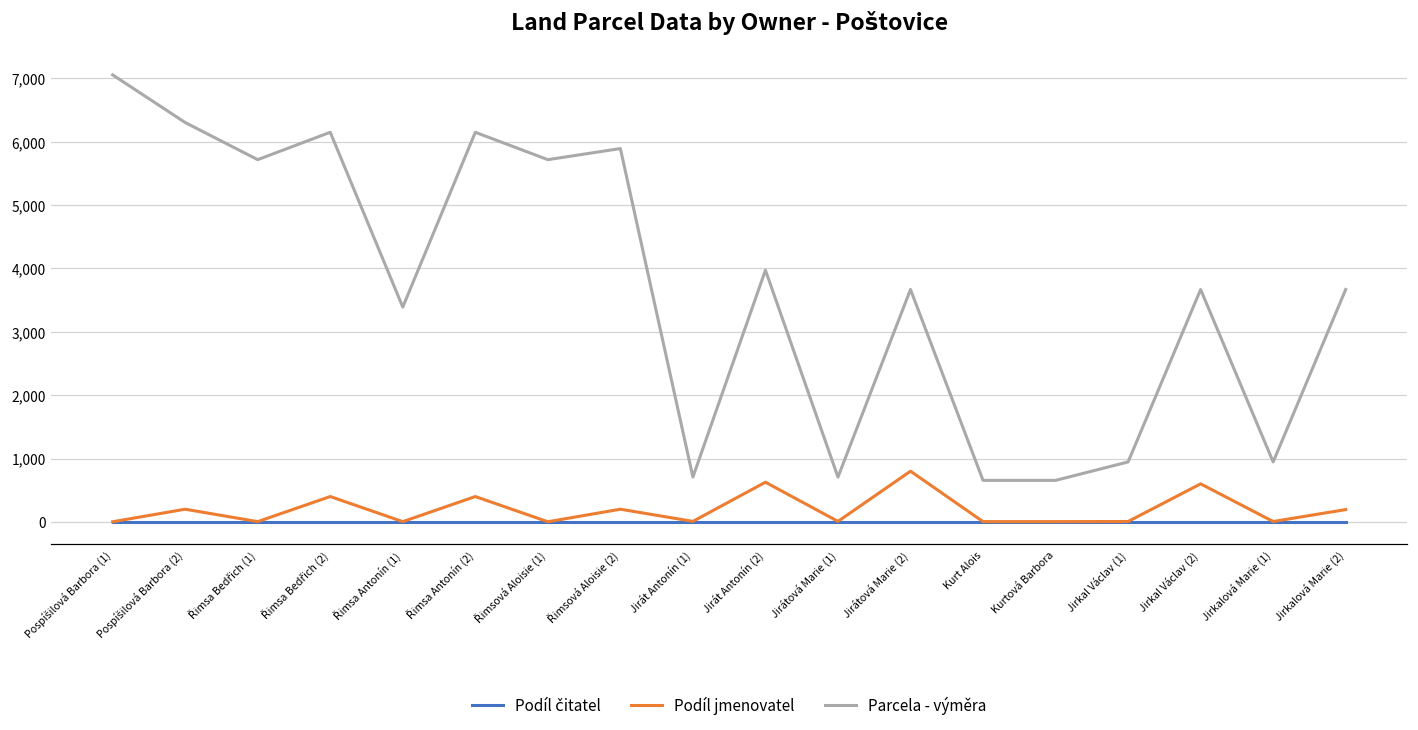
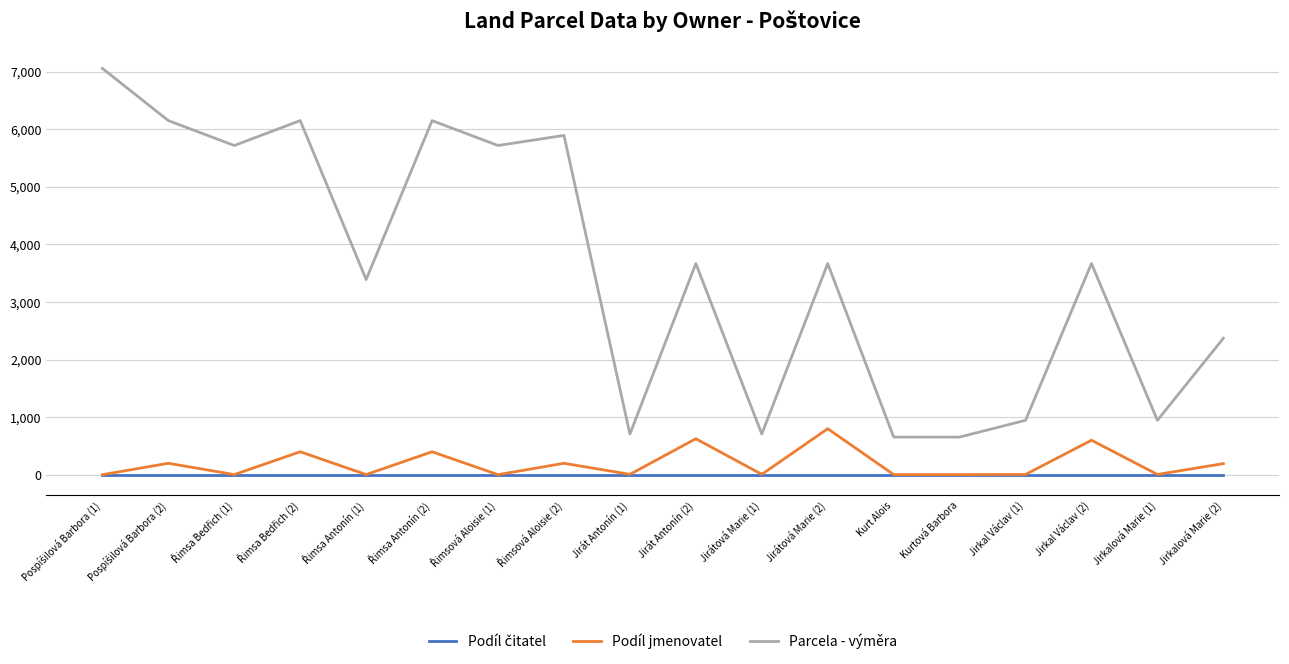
  {
    "Podíl čitatel": {
      "Pospíšilová Barbora (2)": "0",
      "Řimsa Bedřich (2)": "0",
      "Řimsa Antonín (2)": "0",
      "Řimsová Aloisie (2)": "0",
      "Jirát Antonín (2)": "0",
      "Jirátová Marie (2)": "0",
      "Jirkal Václav (2)": "0",
      "Jirkalová Marie (2)": "0"
    },
    "Podíl jmenovatel": {
      "Pospíšilová Barbora (2)": "200",
      "Řimsa Bedřich (2)": "400",
      "Řimsa Antonín (2)": "400",
      "Řimsová Aloisie (2)": "200",
      "Jirát Antonín (2)": "600",
      "Jirátová Marie (2)": "800",
      "Jirkal Václav (2)": "600",
      "Jirkalová Marie (2)": "200"
    },
    "Parcela - výměra": {
      "Pospíšilová Barbora (1)": "7,100",
-     "Pospíšilová Barbora (2)": "6,300",
+     "Pospíšilová Barbora (2)": "6,100",
      "Řimsa Bedřich (1)": "5,700",
      "Řimsa Bedřich (2)": "6,100",
      "Řimsa Antonín (1)": "3,400",
      "Řimsa Antonín (2)": "6,100",
      "Řimsová Aloisie (1)": "5,700",
      "Řimsová Aloisie (2)": "5,900",
      "Jirát Antonín (1)": "700",
-     "Jirát Antonín (2)": "4,000",
+     "Jirát Antonín (2)": "3,700",
      "Jirátová Marie (1)": "700",
      "Jirátová Marie (2)": "3,700",
      "Kurt Alois": "700",
      "Kurtová Barbora": "700",
      "Jirkal Václav (1)": "900",
      "Jirkal Václav (2)": "3,700",
      "Jirkalová Marie (1)": "900",
-     "Jirkalová Marie (2)": "3,700"
+     "Jirkalová Marie (2)": "2,400"
    }
  }
